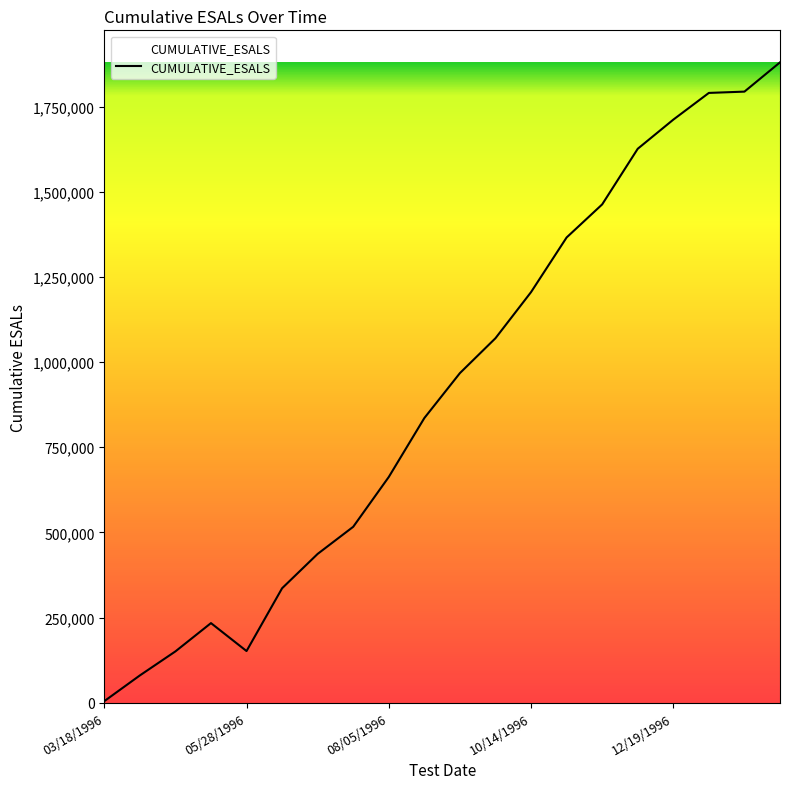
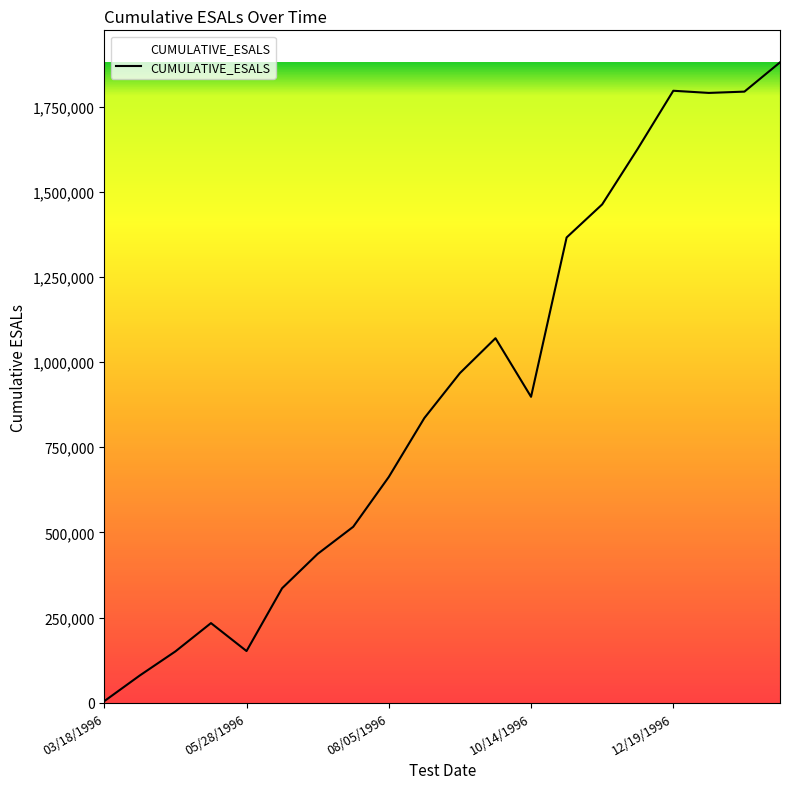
  {
    "03/18/1996": "0",
    "05/28/1996": "150,000",
    "08/05/1996": "660,000",
-   "10/14/1996": "1,210,000",
-   "12/19/1996": "1,710,000"
+   "10/14/1996": "900,000",
+   "12/19/1996": "1,800,000"
  }
